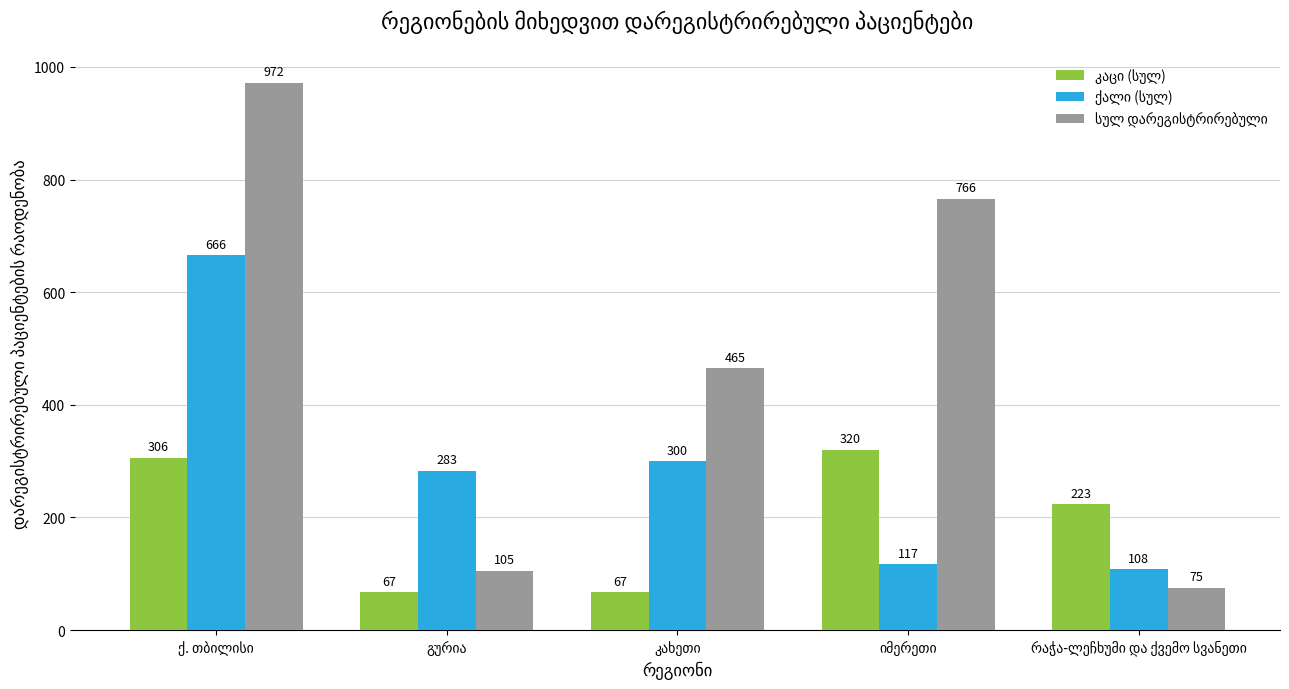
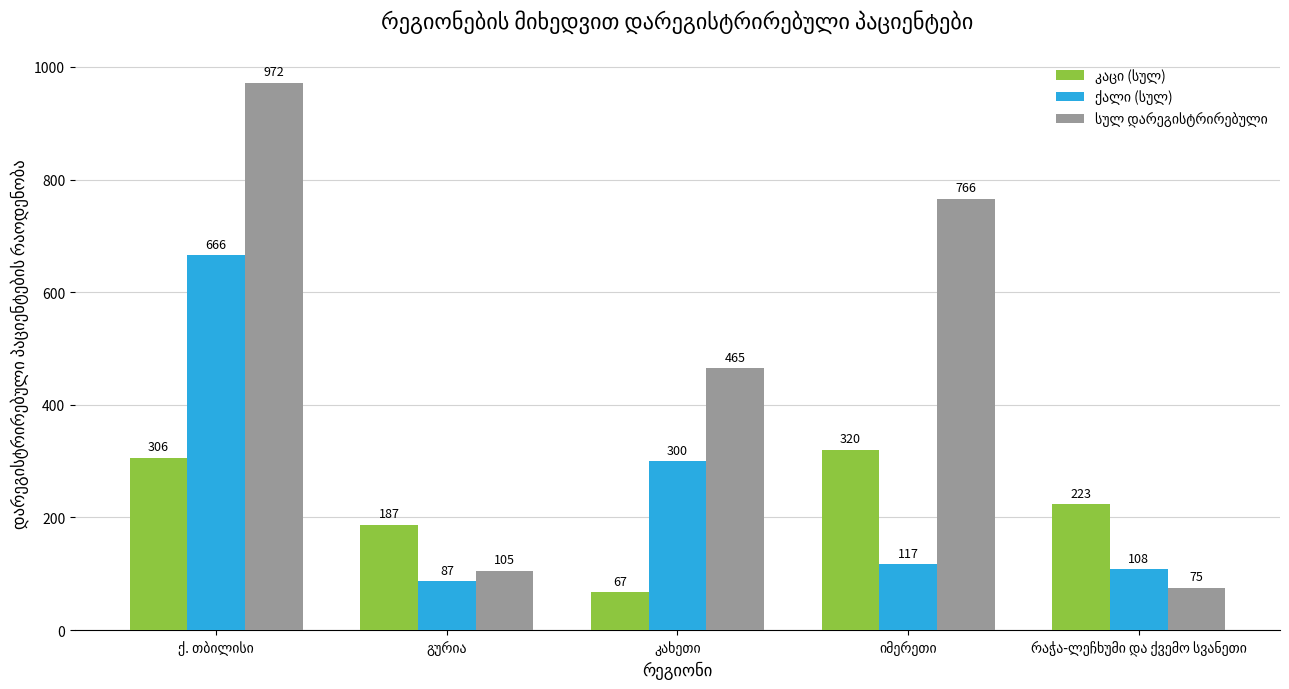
  {
    "კაცი (სულ)": {
      "ქ. თბილისი": 306,
-     "გურია": 67,
+     "გურია": 187,
      "კახეთი": 67,
      "იმერეთი": 320,
      "რაჭა-ლეჩხუმი და ქვემო სვანეთი": 223
    },
    "ქალი (სულ)": {
      "ქ. თბილისი": 666,
-     "გურია": 283,
+     "გურია": 87,
      "კახეთი": 300,
      "იმერეთი": 117,
      "რაჭა-ლეჩხუმი და ქვემო სვანეთი": 108
    },
    "სულ დარეგისტრირებული": {
      "ქ. თბილისი": 972,
      "გურია": 105,
      "კახეთი": 465,
      "იმერეთი": 766,
      "რაჭა-ლეჩხუმი და ქვემო სვანეთი": 75
    }
  }
